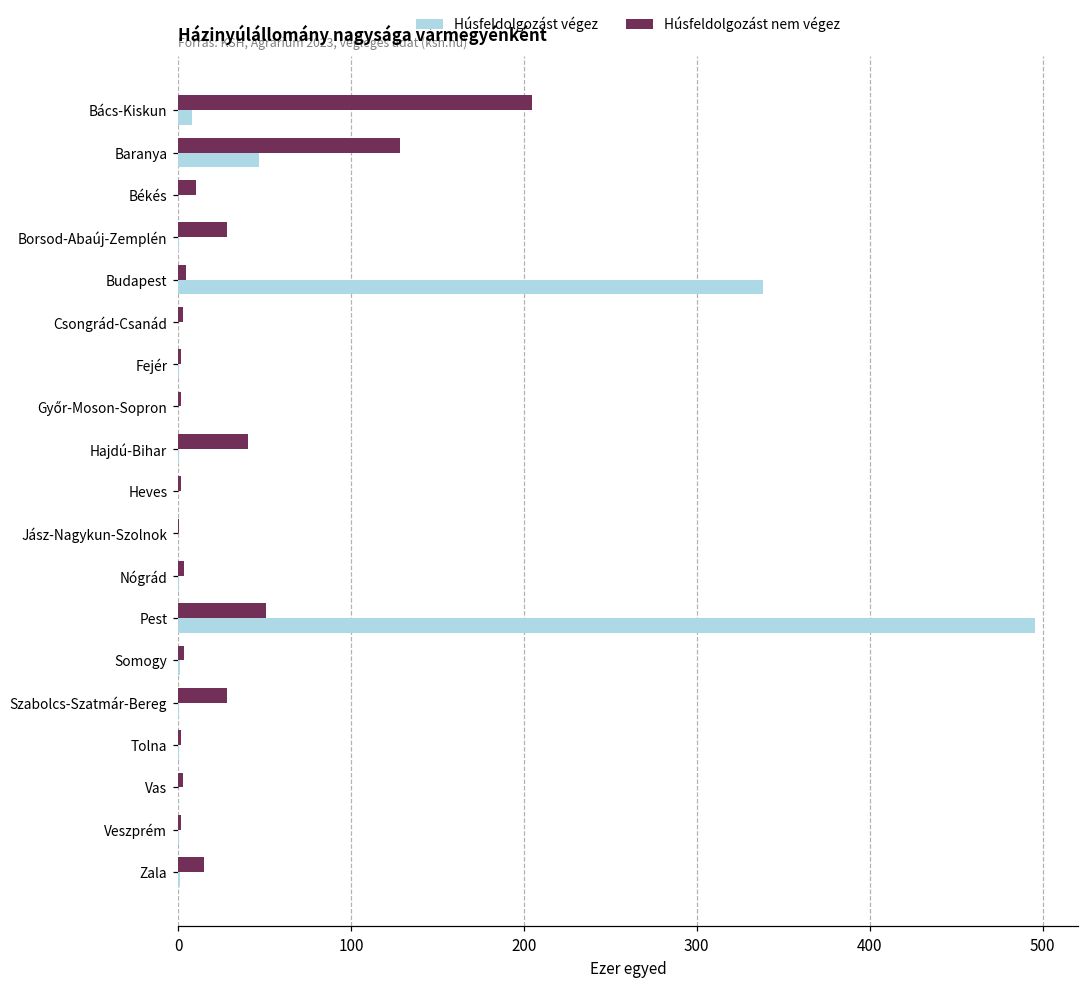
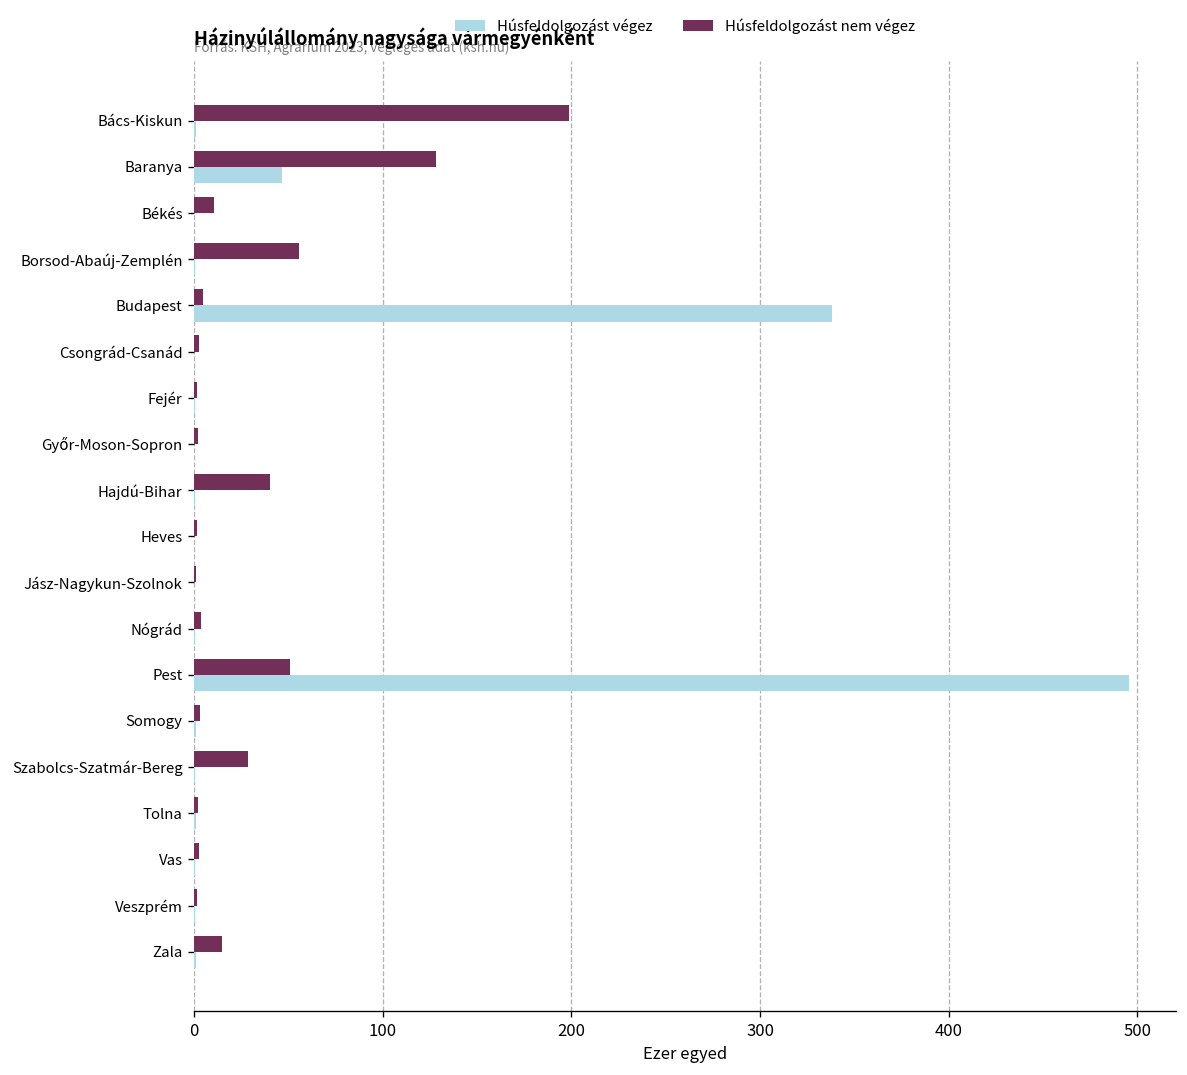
  {
    "Húsfeldolgozást végez": {
-     "Bács-Kiskun": 8,
+     "Bács-Kiskun": 1,
      "Baranya": 47,
      "Budapest": 338,
      "Heves": 0,
      "Pest": 496
    },
    "Húsfeldolgozást nem végez": {
-     "Bács-Kiskun": 205,
+     "Bács-Kiskun": 199,
      "Baranya": 128,
      "Békés": 11,
-     "Borsod-Abaúj-Zemplén": 28,
+     "Borsod-Abaúj-Zemplén": 55,
      "Budapest": 5,
      "Csongrád-Csanád": 3,
      "Győr-Moson-Sopron": 2,
      "Hajdú-Bihar": 40,
      "Heves": 2,
      "Nógrád": 3,
      "Pest": 51,
      "Somogy": 3,
      "Szabolcs-Szatmár-Bereg": 29,
      "Tolna": 2,
      "Vas": 3,
      "Veszprém": 2,
      "Zala": 15
    }
  }
